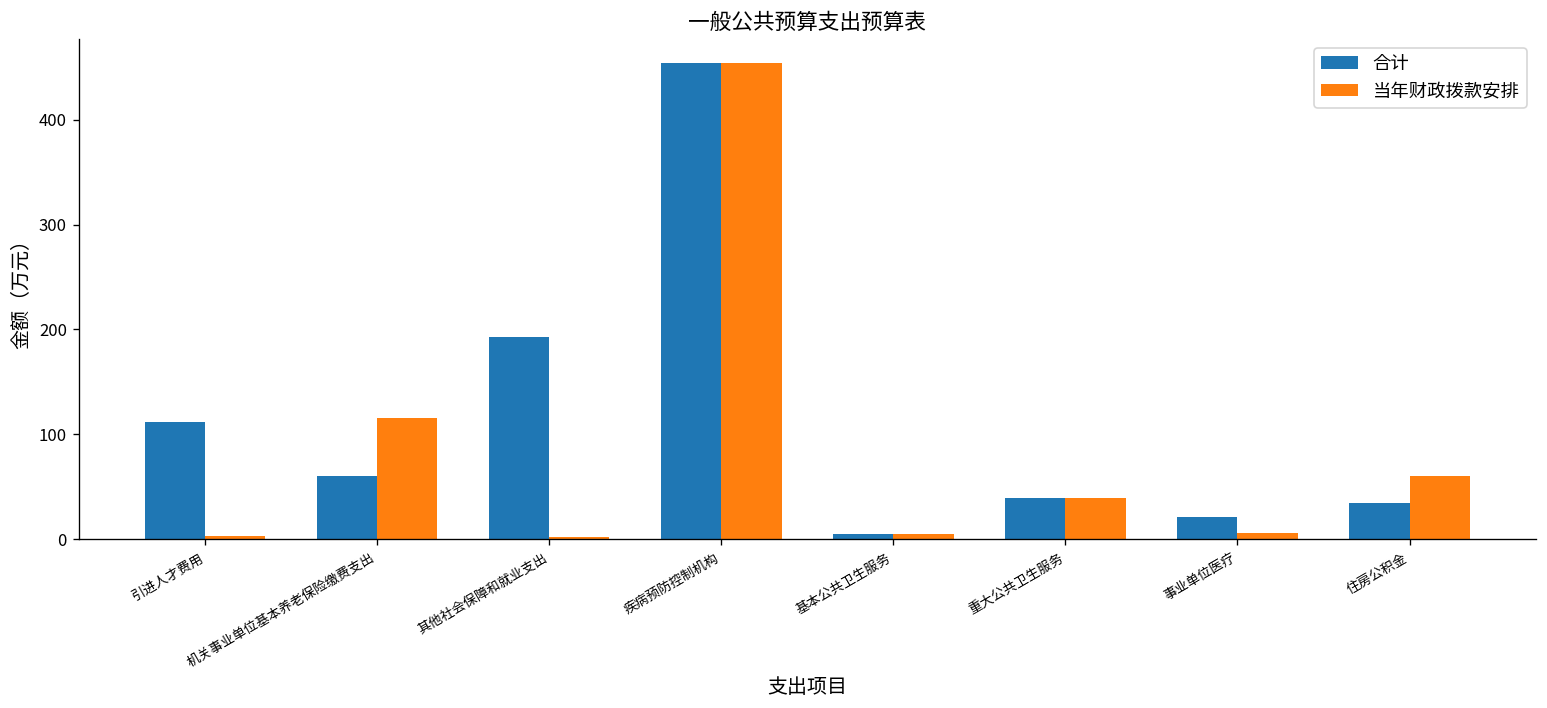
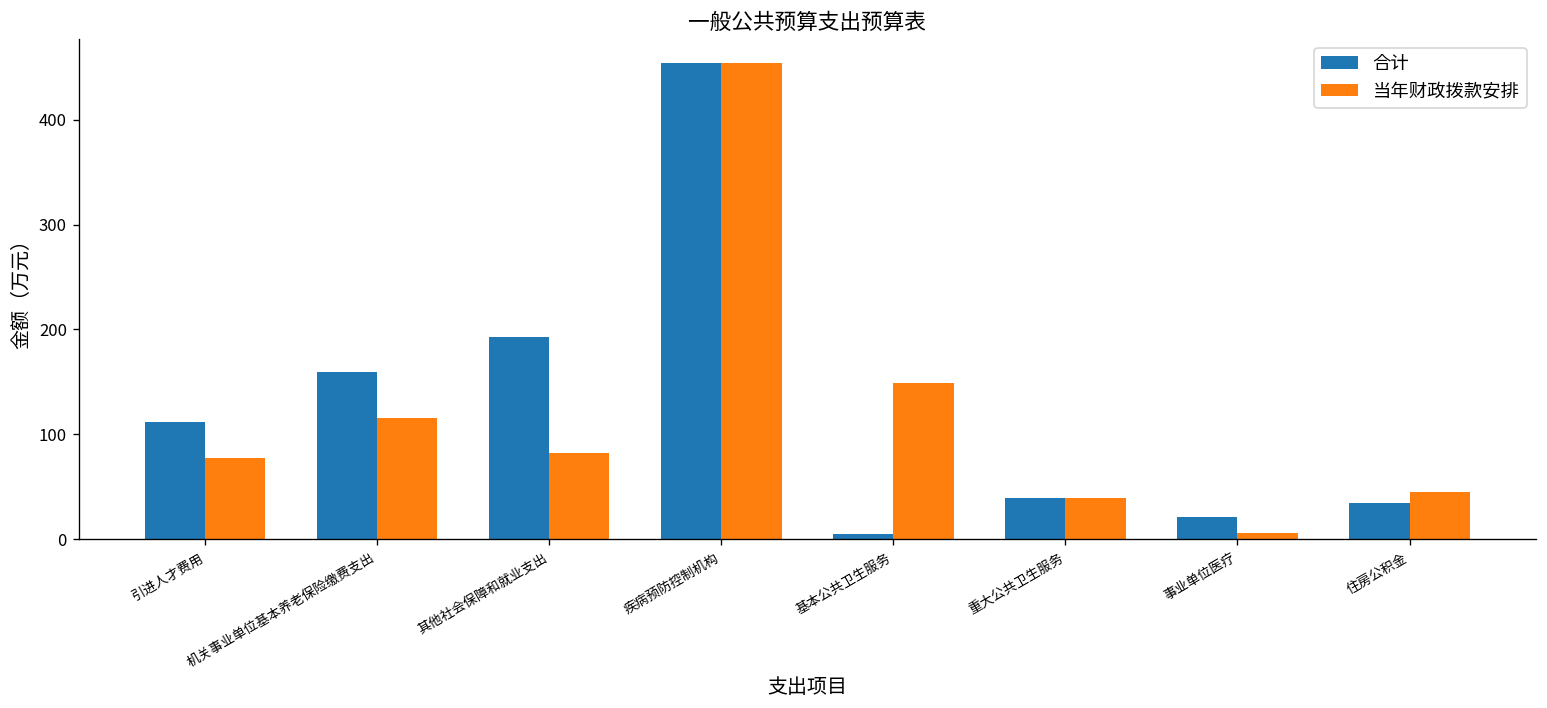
  {
    "合计": {
      "引进人才费用": 110,
-     "机关事业单位基本养老保险缴费支出": 60,
+     "机关事业单位基本养老保险缴费支出": 160,
      "其他社会保障和就业支出": 190,
      "疾病预防控制机构": 450,
      "基本公共卫生服务": 10,
      "重大公共卫生服务": 40,
      "事业单位医疗": 20,
      "住房公积金": 30
    },
    "当年财政拨款安排": {
-     "引进人才费用": 0,
+     "引进人才费用": 80,
      "机关事业单位基本养老保险缴费支出": 120,
-     "其他社会保障和就业支出": 0,
+     "其他社会保障和就业支出": 80,
      "疾病预防控制机构": 450,
-     "基本公共卫生服务": 10,
+     "基本公共卫生服务": 150,
      "重大公共卫生服务": 40,
      "事业单位医疗": 10,
-     "住房公积金": 60
+     "住房公积金": 40
    }
  }
